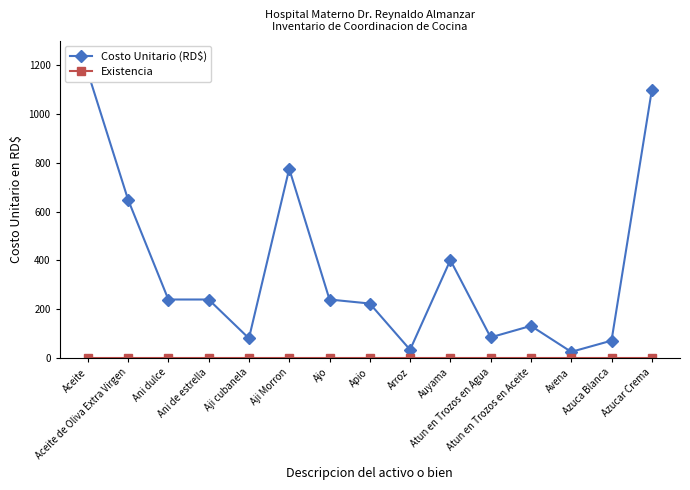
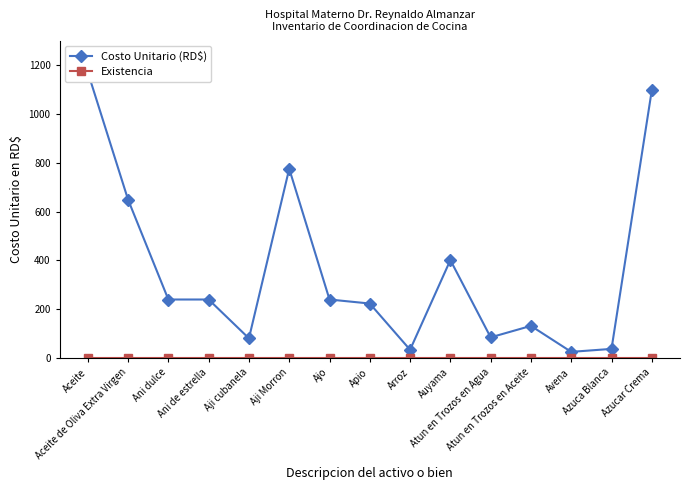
  {
    "Costo Unitario (RD$)": {
      "Aceite de Oliva Extra Virgen": 650,
      "Ani dulce": 240,
      "Ani de estrella": 240,
      "Aji cubanela": 80,
      "Aji Morron": 780,
      "Ajo": 240,
      "Apio": 220,
      "Arroz": 30,
      "Auyama": 400,
      "Atun en Trozos en Agua": 90,
      "Atun en Trozos en Aceite": 130,
      "Avena": 30,
-     "Azuca Blanca": 70,
+     "Azuca Blanca": 40,
      "Azucar Crema": 1100
    },
    "Existencia": {
      "Aceite": 0,
      "Aceite de Oliva Extra Virgen": 0,
      "Ani dulce": 0,
      "Ani de estrella": 0,
      "Aji cubanela": 0,
      "Aji Morron": 0,
      "Ajo": 0,
      "Apio": 0,
      "Arroz": 0,
      "Auyama": 0,
      "Atun en Trozos en Agua": 0,
      "Atun en Trozos en Aceite": 0,
      "Avena": 0,
      "Azuca Blanca": 0,
      "Azucar Crema": 0
    }
  }
